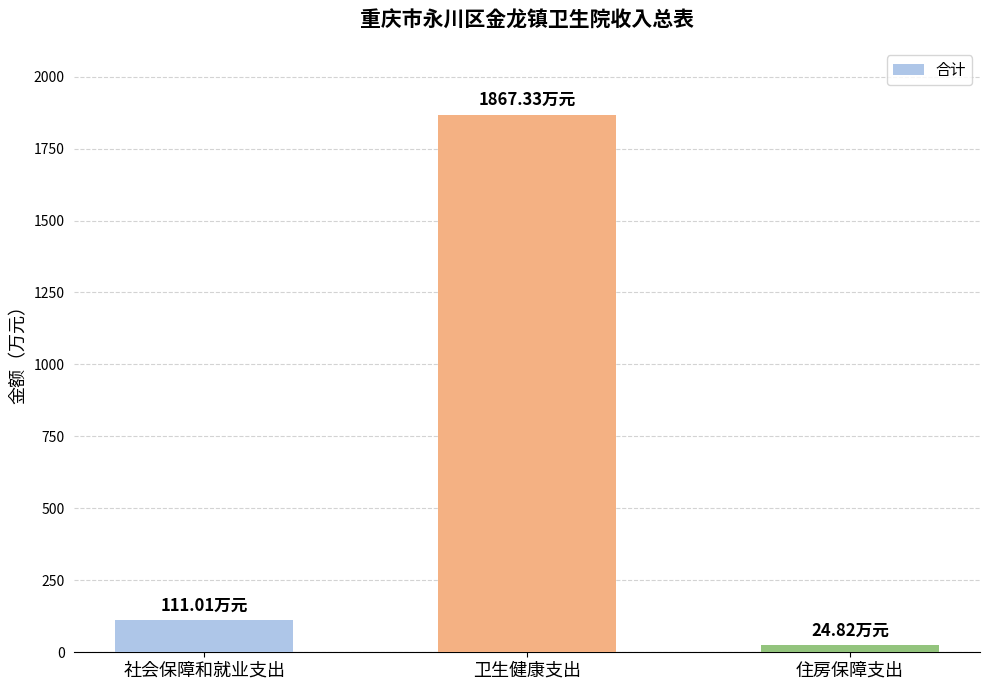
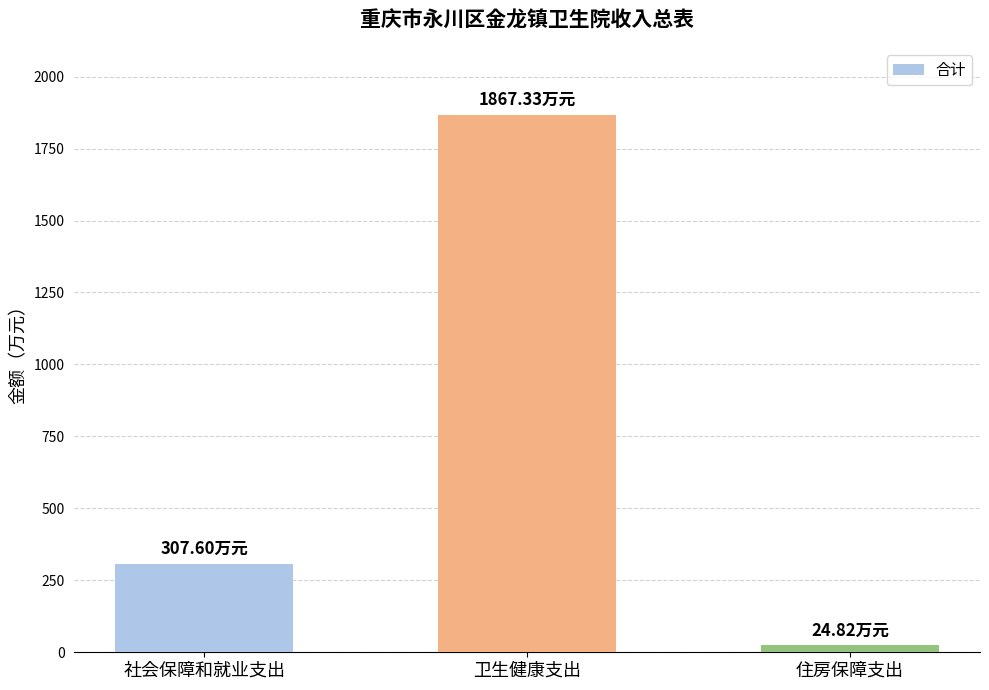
  {
-   "社会保障和就业支出": 111.01,
+   "社会保障和就业支出": 307.60,
    "卫生健康支出": 1867.33,
    "住房保障支出": 24.82
  }
